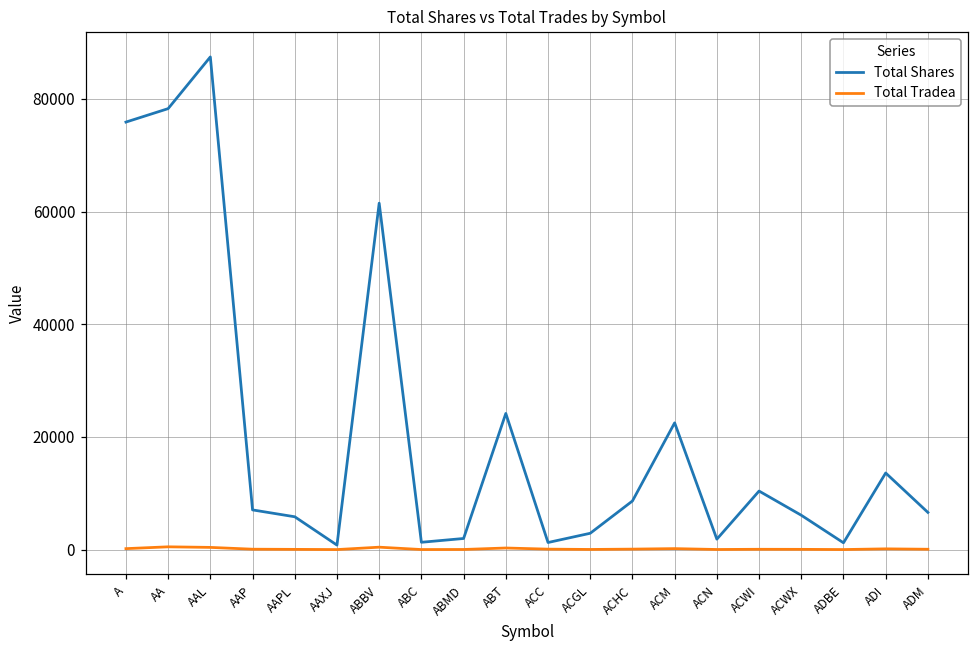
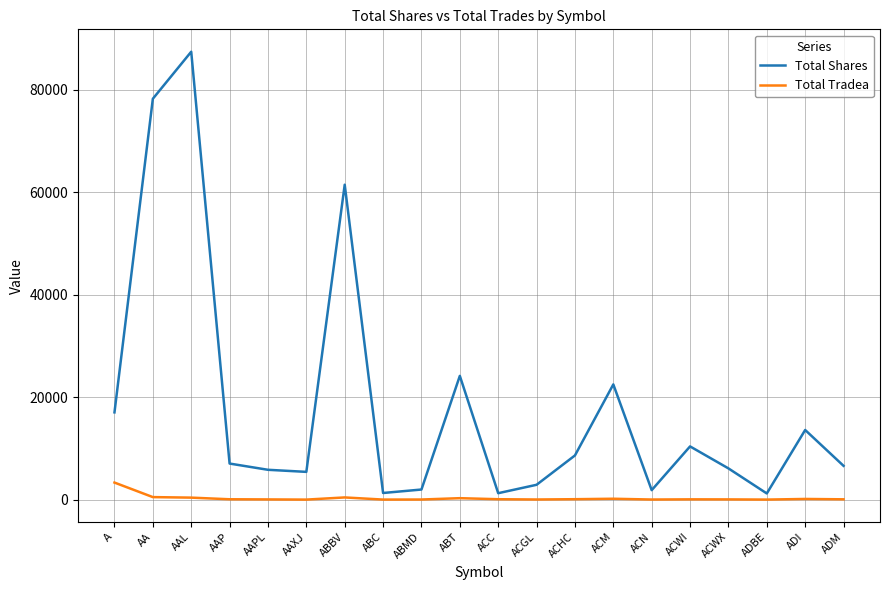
  {
    "Total Shares": {
-     "A": 76000,
+     "A": 17000,
      "AA": 78000,
      "AAL": 87000,
      "AAP": 7000,
      "AAPL": 6000,
-     "AAXJ": 1000,
+     "AAXJ": 5000,
      "ABBV": 61000,
      "ABC": 1000,
      "ABMD": 2000,
      "ABT": 24000,
      "ACC": 1000,
      "ACGL": 3000,
      "ACHC": 9000,
      "ACM": 23000,
      "ACN": 2000,
      "ACWI": 10000,
      "ACWX": 6000,
      "ADBE": 1000,
      "ADI": 14000,
      "ADM": 7000
    },
    "Total Tradea": {
-     "A": 0,
+     "A": 3000,
      "AA": 0,
      "AAL": 0,
      "AAP": 0,
      "AAPL": 0,
      "AAXJ": 0,
      "ABBV": 0,
      "ABC": 0,
      "ABMD": 0,
      "ABT": 0,
      "ACC": 0,
      "ACGL": 0,
      "ACHC": 0,
      "ACM": 0,
      "ACN": 0,
      "ACWI": 0,
      "ACWX": 0,
      "ADBE": 0,
      "ADI": 0,
      "ADM": 0
    }
  }
